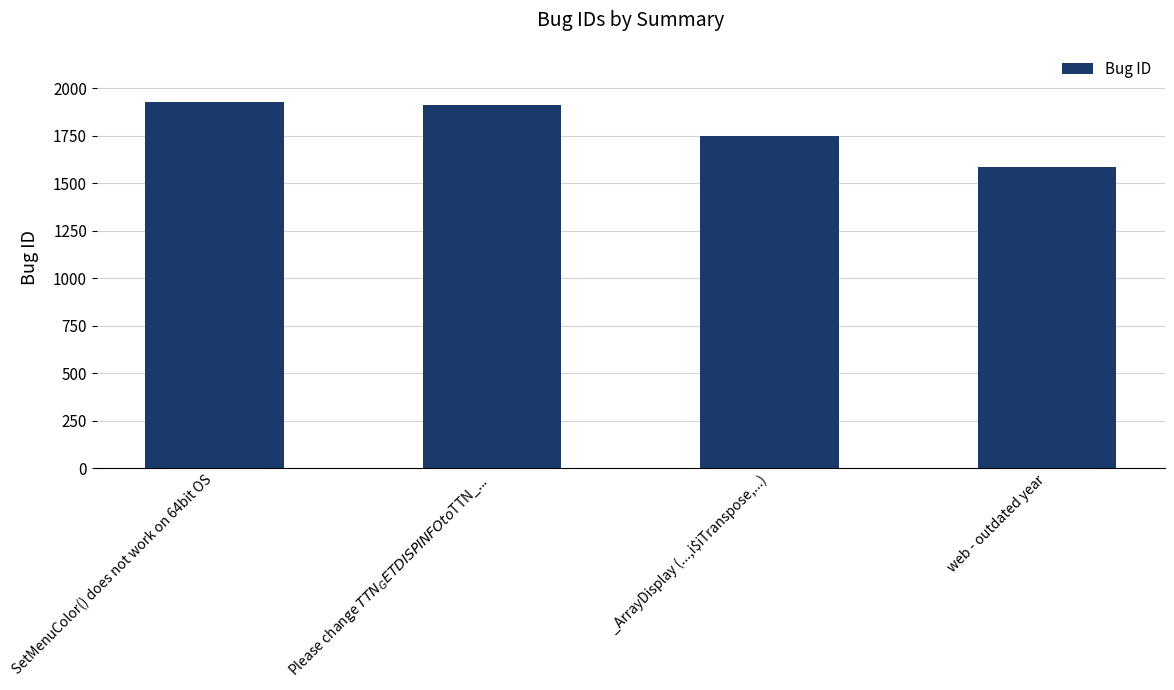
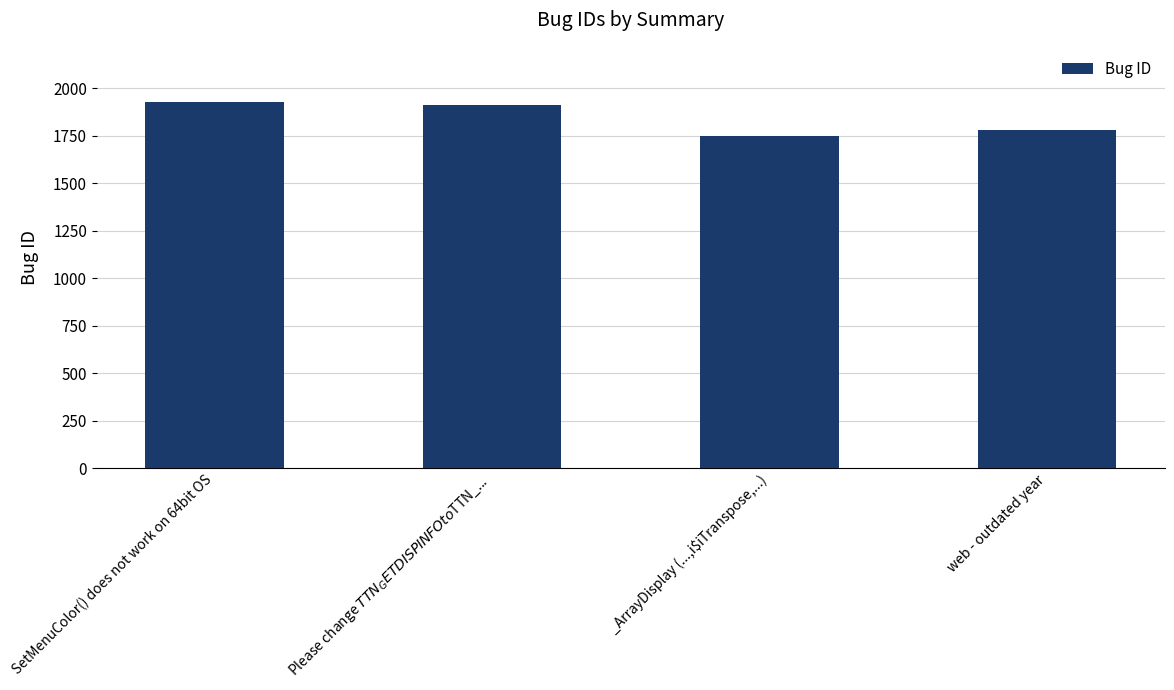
  {
    "SetMenuColor() does not work on 64bit OS": 1930,
    "_ArrayDisplay (...,i$iTranspose,...)": 1750,
-   "web - outdated year": 1580
+   "web - outdated year": 1780
  }
